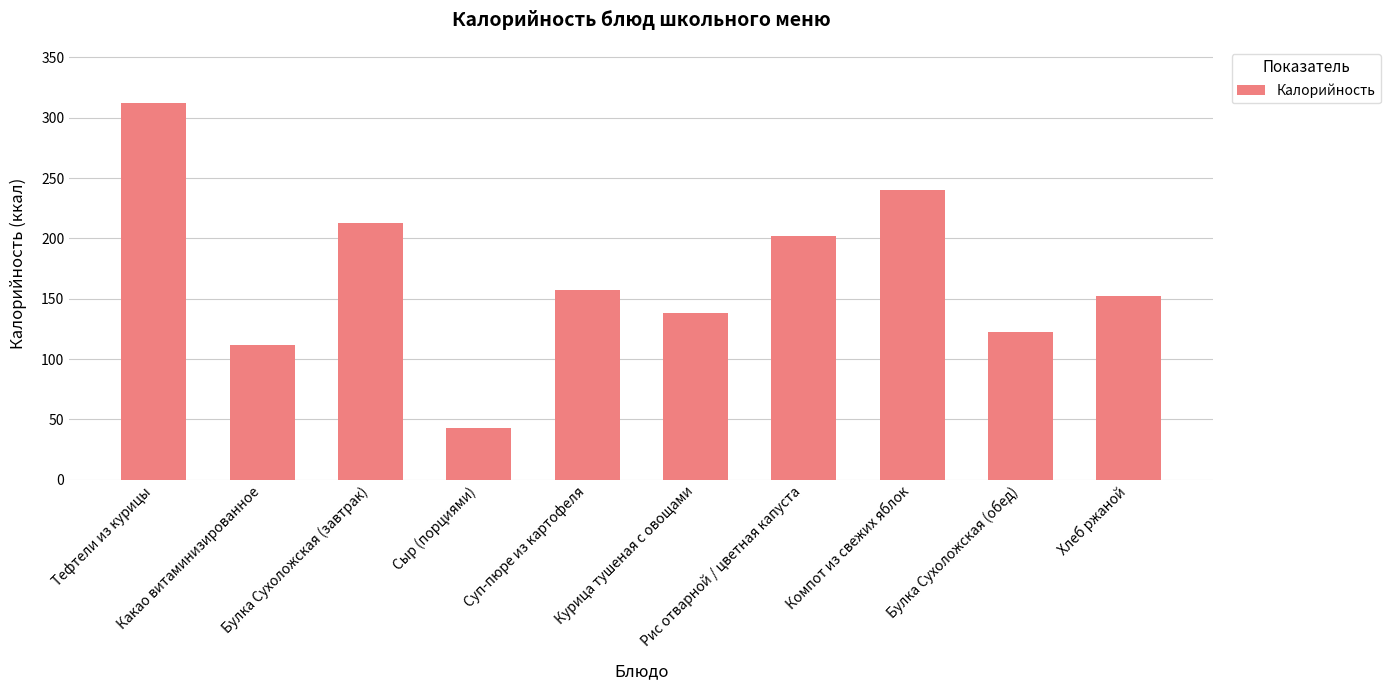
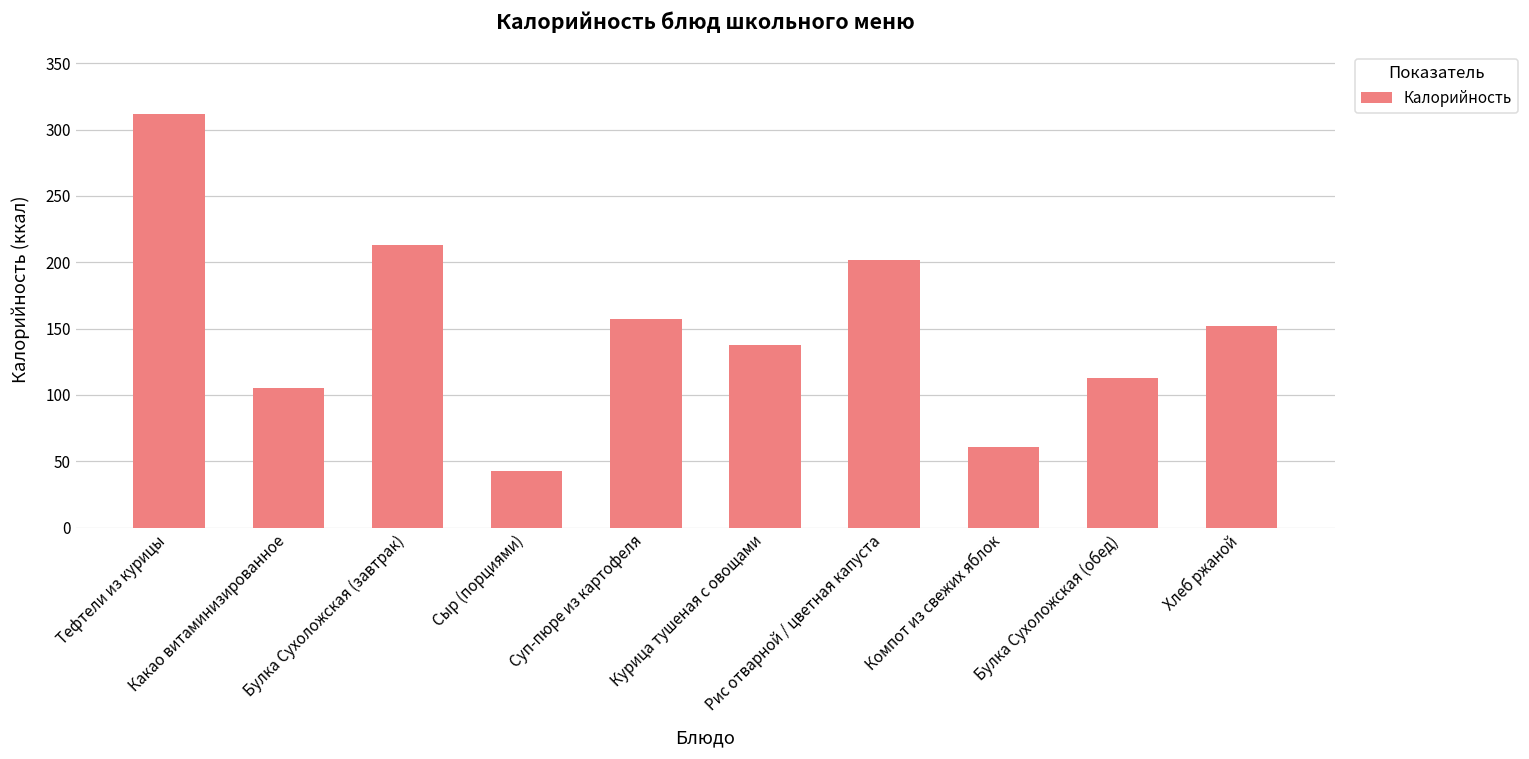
  {
    "Тефтели из курицы": 312,
-   "Какао витаминизированное": 112,
+   "Какао витаминизированное": 105,
    "Булка Сухоложская (завтрак)": 213,
    "Сыр (порциями)": 43,
    "Суп-пюре из картофеля": 157,
    "Курица тушеная с овощами": 138,
    "Рис отварной / цветная капуста": 202,
-   "Компот из свежих яблок": 240,
-   "Булка Сухоложская (обед)": 122,
+   "Компот из свежих яблок": 61,
+   "Булка Сухоложская (обед)": 113,
    "Хлеб ржаной": 152
  }
